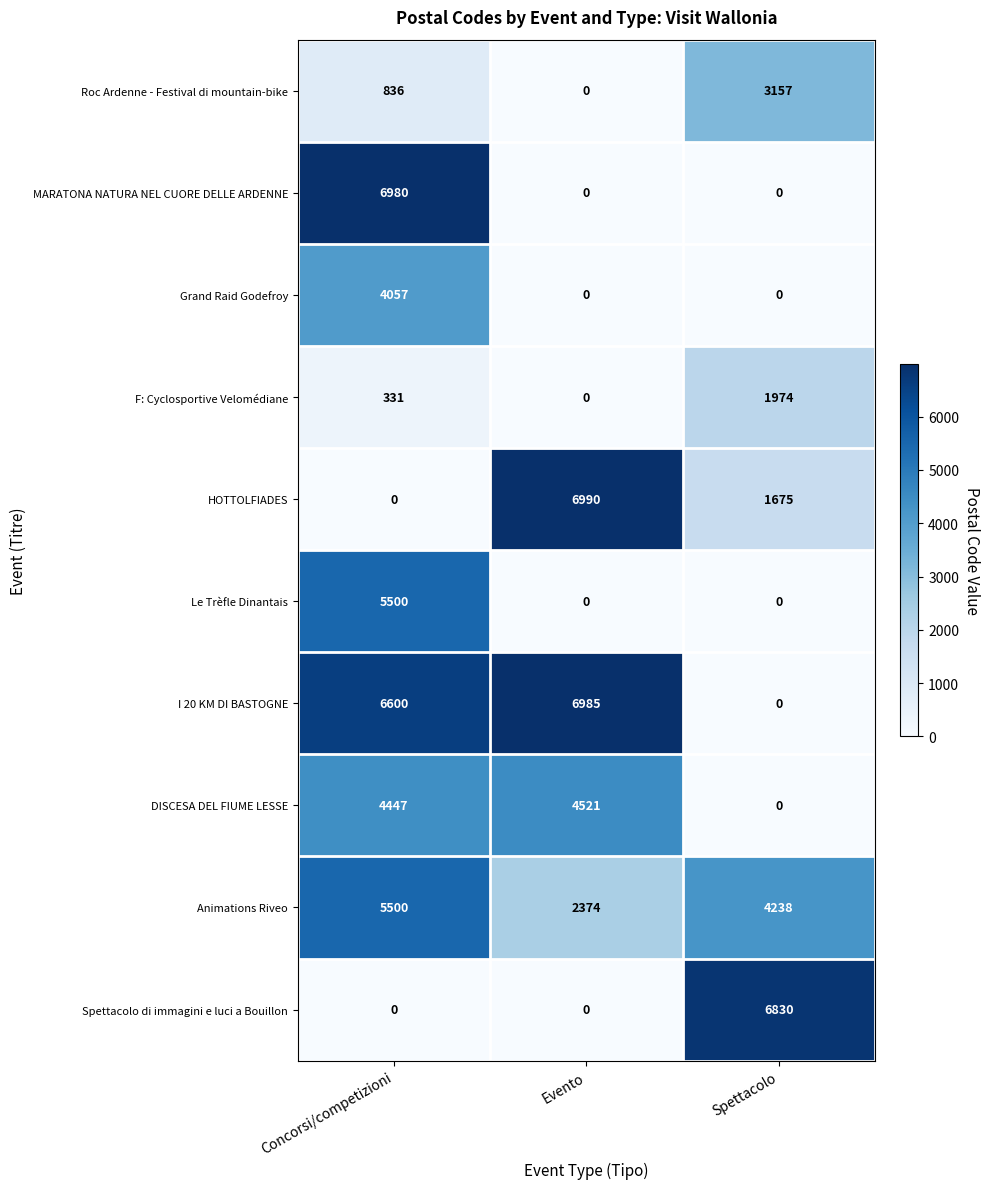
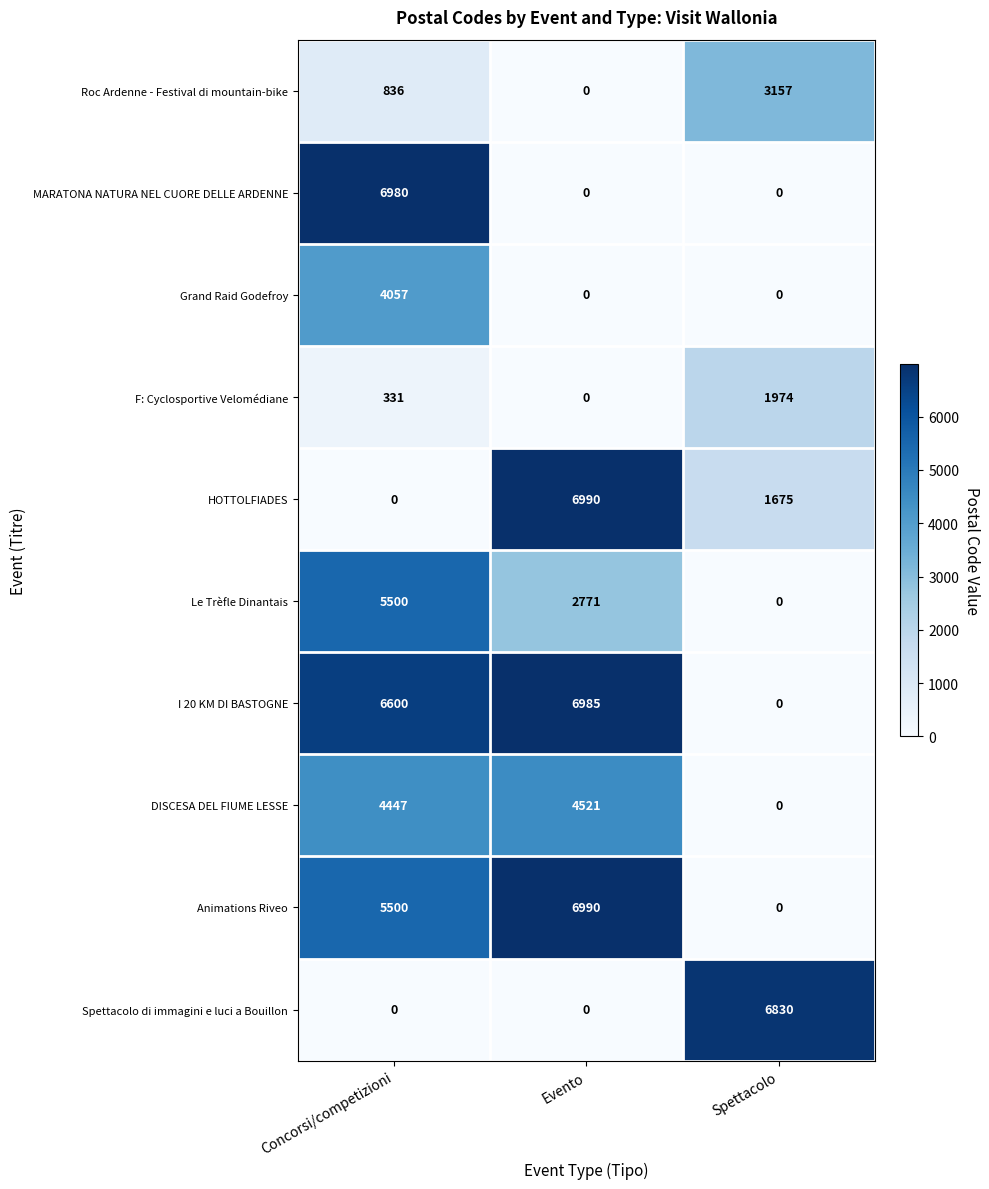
  {
    "Roc Ardenne - Festival di mountain-bike": {
      "Concorsi/competizioni": 836,
      "Evento": 0,
      "Spettacolo": 3157
    },
    "MARATONA NATURA NEL CUORE DELLE ARDENNE": {
      "Concorsi/competizioni": 6980,
      "Evento": 0,
      "Spettacolo": 0
    },
    "Grand Raid Godefroy": {
      "Concorsi/competizioni": 4057,
      "Evento": 0,
      "Spettacolo": 0
    },
    "F: Cyclosportive Velomédiane": {
      "Concorsi/competizioni": 331,
      "Evento": 0,
      "Spettacolo": 1974
    },
    "HOTTOLFIADES": {
      "Concorsi/competizioni": 0,
      "Evento": 6990,
      "Spettacolo": 1675
    },
    "Le Trèfle Dinantais": {
      "Concorsi/competizioni": 5500,
-     "Evento": 0,
+     "Evento": 2771,
      "Spettacolo": 0
    },
    "I 20 KM DI BASTOGNE": {
      "Concorsi/competizioni": 6600,
      "Evento": 6985,
      "Spettacolo": 0
    },
    "DISCESA DEL FIUME LESSE": {
      "Concorsi/competizioni": 4447,
      "Evento": 4521,
      "Spettacolo": 0
    },
    "Animations Riveo": {
      "Concorsi/competizioni": 5500,
-     "Evento": 2374,
-     "Spettacolo": 4238
+     "Evento": 6990,
+     "Spettacolo": 0
    },
    "Spettacolo di immagini e luci a Bouillon": {
      "Concorsi/competizioni": 0,
      "Evento": 0,
      "Spettacolo": 6830
    }
  }
